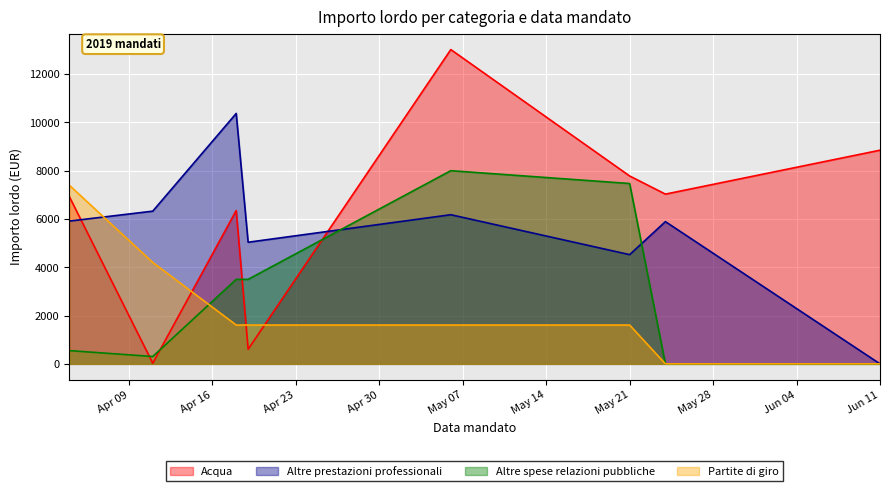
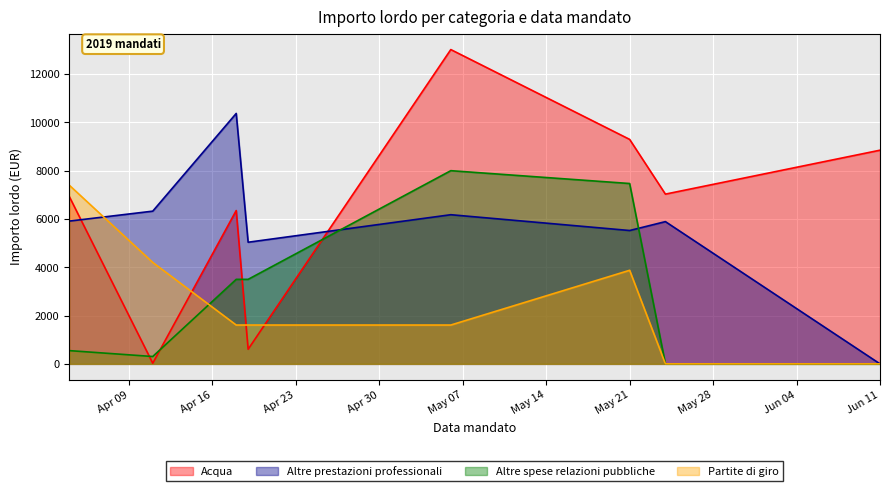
  {
    "Acqua": {
-     "May 21": 7800,
+     "May 21": 9300,
      "Jun 11": 8800
    },
    "Altre prestazioni professionali": {
-     "May 21": 4500
+     "May 21": 5500
    },
    "Altre spese relazioni pubbliche": {
      "May 21": 7500
    },
    "Partite di giro": {
-     "May 21": 1600
+     "May 21": 3900
    }
  }
